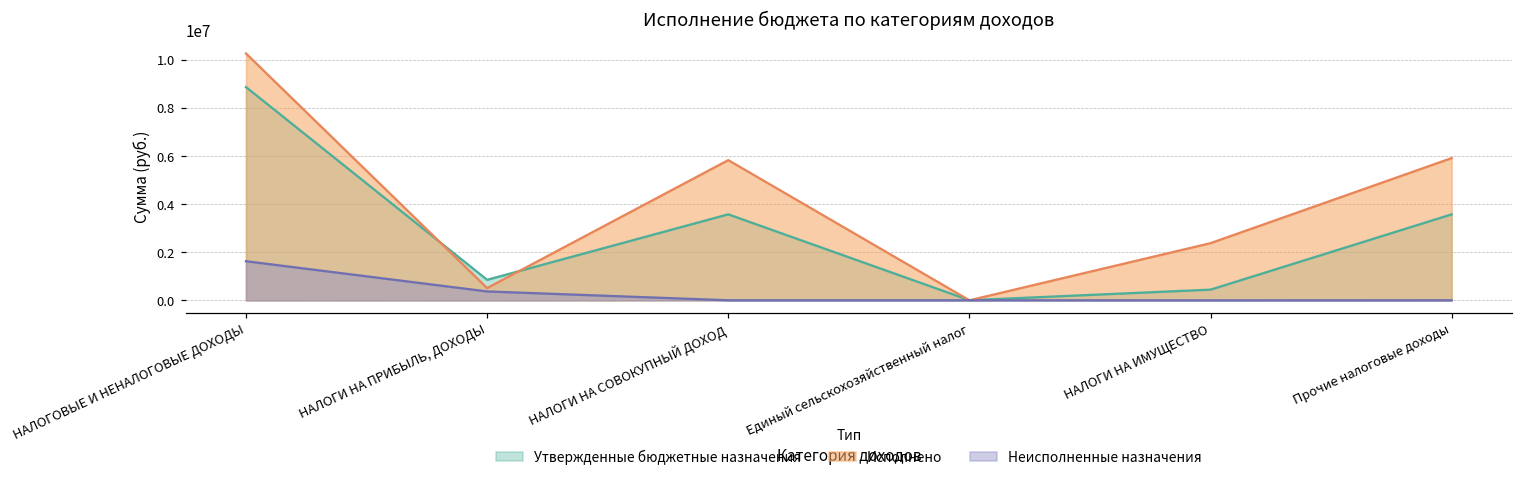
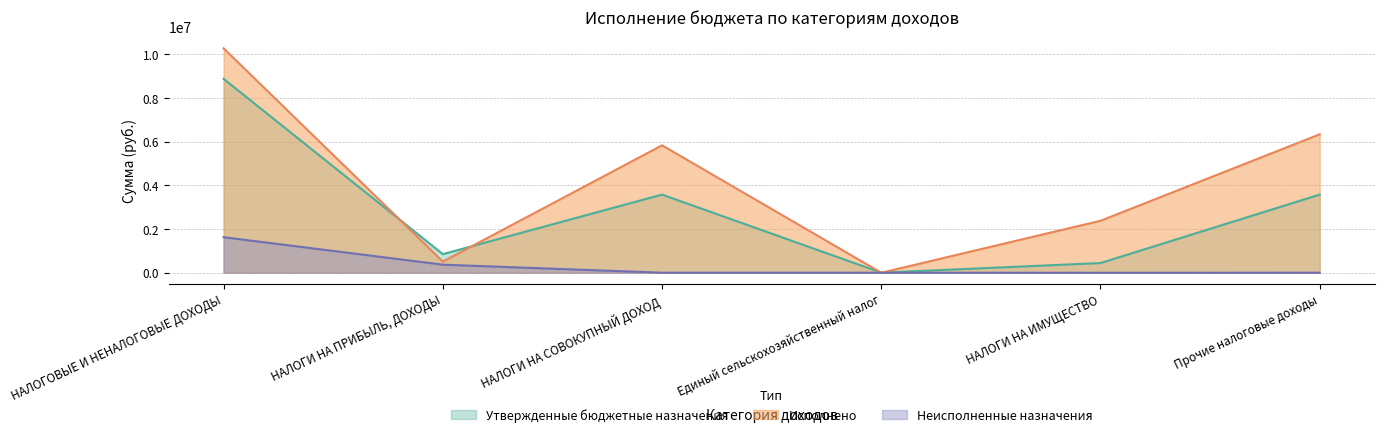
  {
    "Исполнено": {
      "НАЛОГОВЫЕ И НЕНАЛОГОВЫЕ ДОХОДЫ": 10300000,
      "НАЛОГИ НА ПРИБЫЛЬ, ДОХОДЫ": 500000,
      "НАЛОГИ НА СОВОКУПНЫЙ ДОХОД": 5800000,
      "НАЛОГИ НА ИМУЩЕСТВО": 2400000,
-     "Прочие налоговые доходы": 5900000
+     "Прочие налоговые доходы": 6300000
    }
  }
